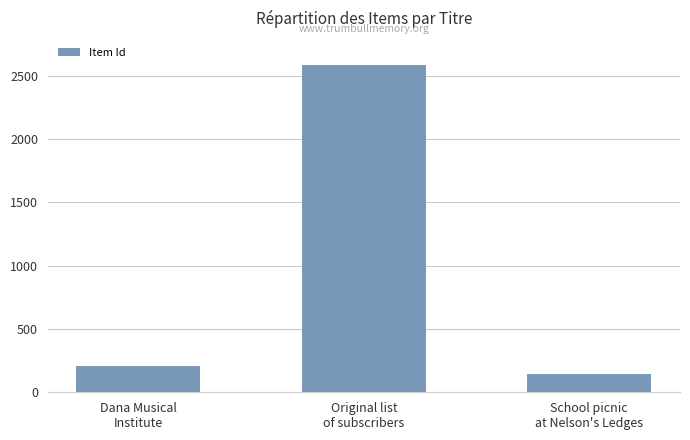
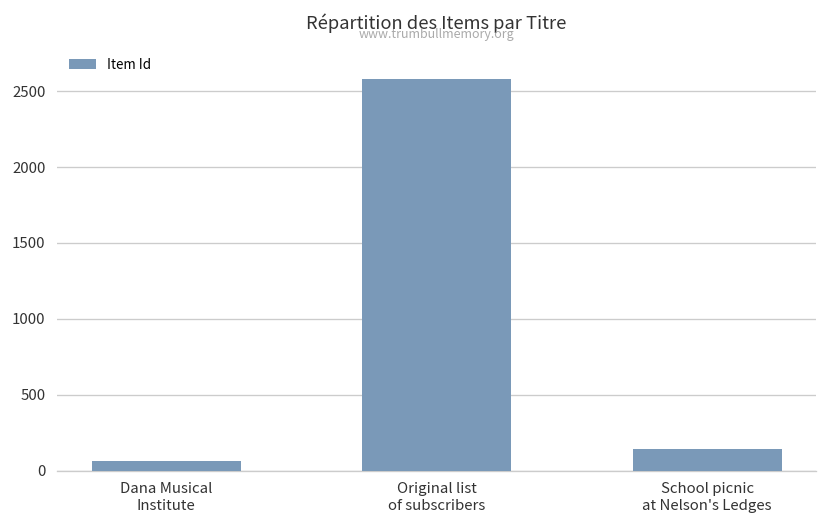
  {
-   "Dana Musical Institute": 210,
+   "Dana Musical Institute": 70,
    "Original list of subscribers": 2580,
    "School picnic at Nelson's Ledges": 140
  }
